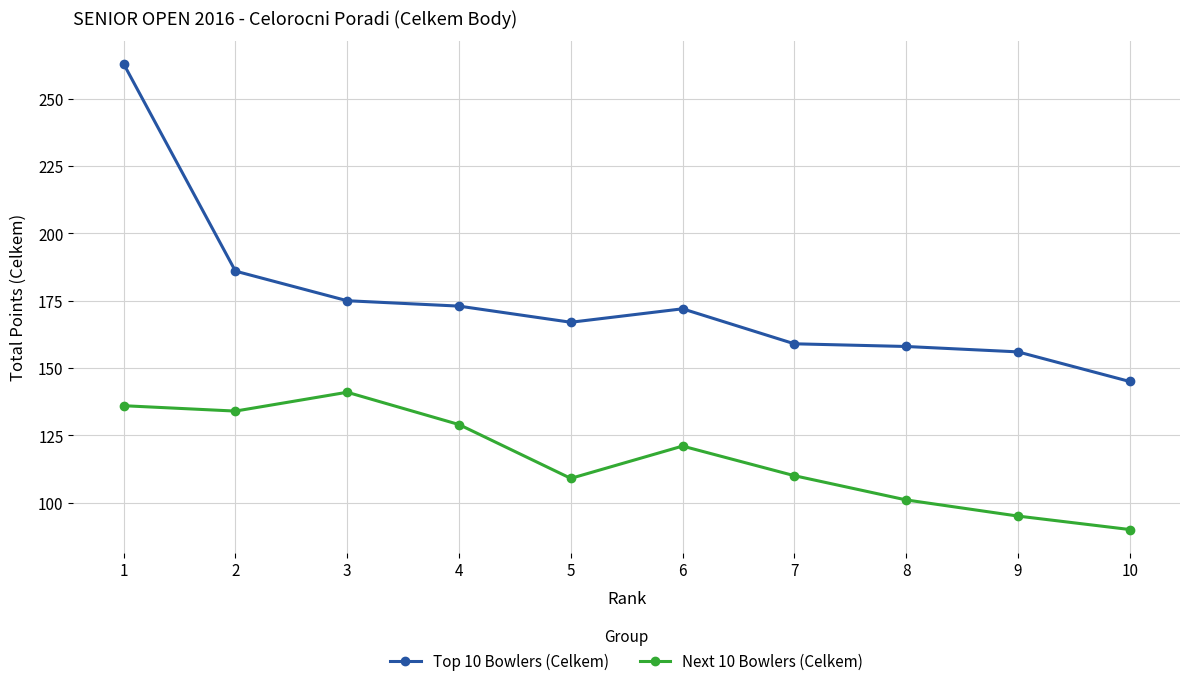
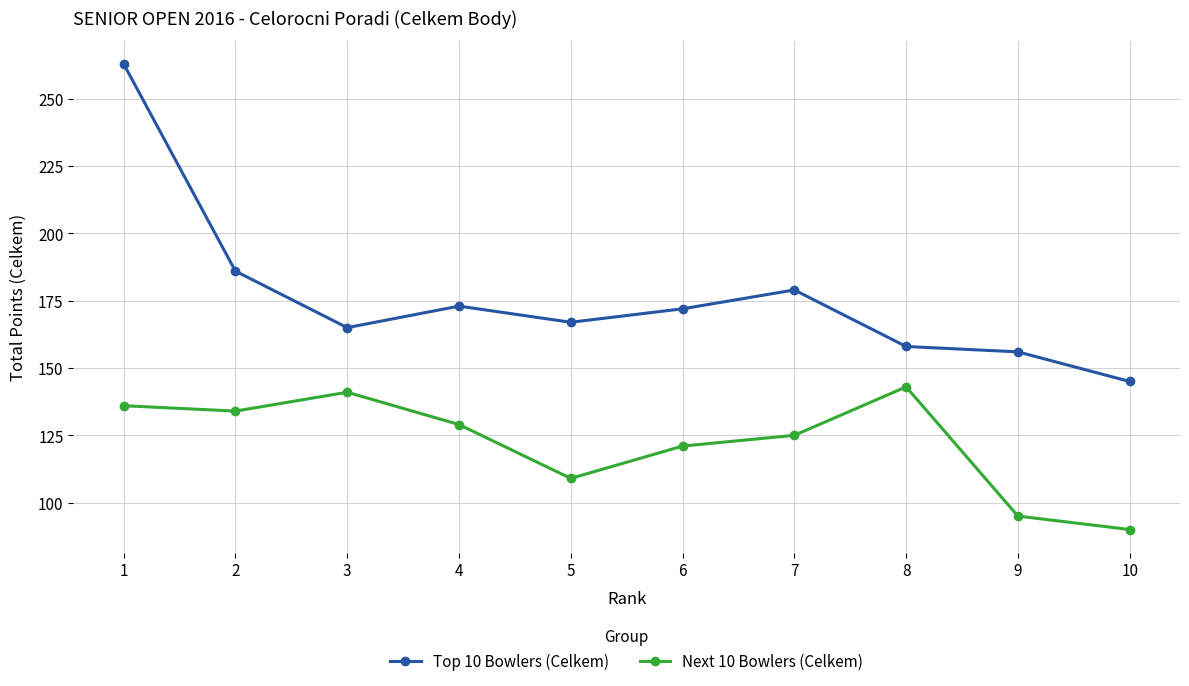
  {
    "Top 10 Bowlers (Celkem)": {
      "1": 263,
      "2": 186,
-     "3": 175,
+     "3": 165,
      "4": 173,
      "5": 167,
      "6": 172,
-     "7": 159,
+     "7": 179,
      "8": 158,
      "9": 156,
      "10": 145
    },
    "Next 10 Bowlers (Celkem)": {
      "1": 136,
      "2": 134,
      "3": 141,
      "4": 129,
      "5": 109,
      "6": 121,
-     "7": 110,
-     "8": 101,
+     "7": 125,
+     "8": 143,
      "9": 95,
      "10": 90
    }
  }
